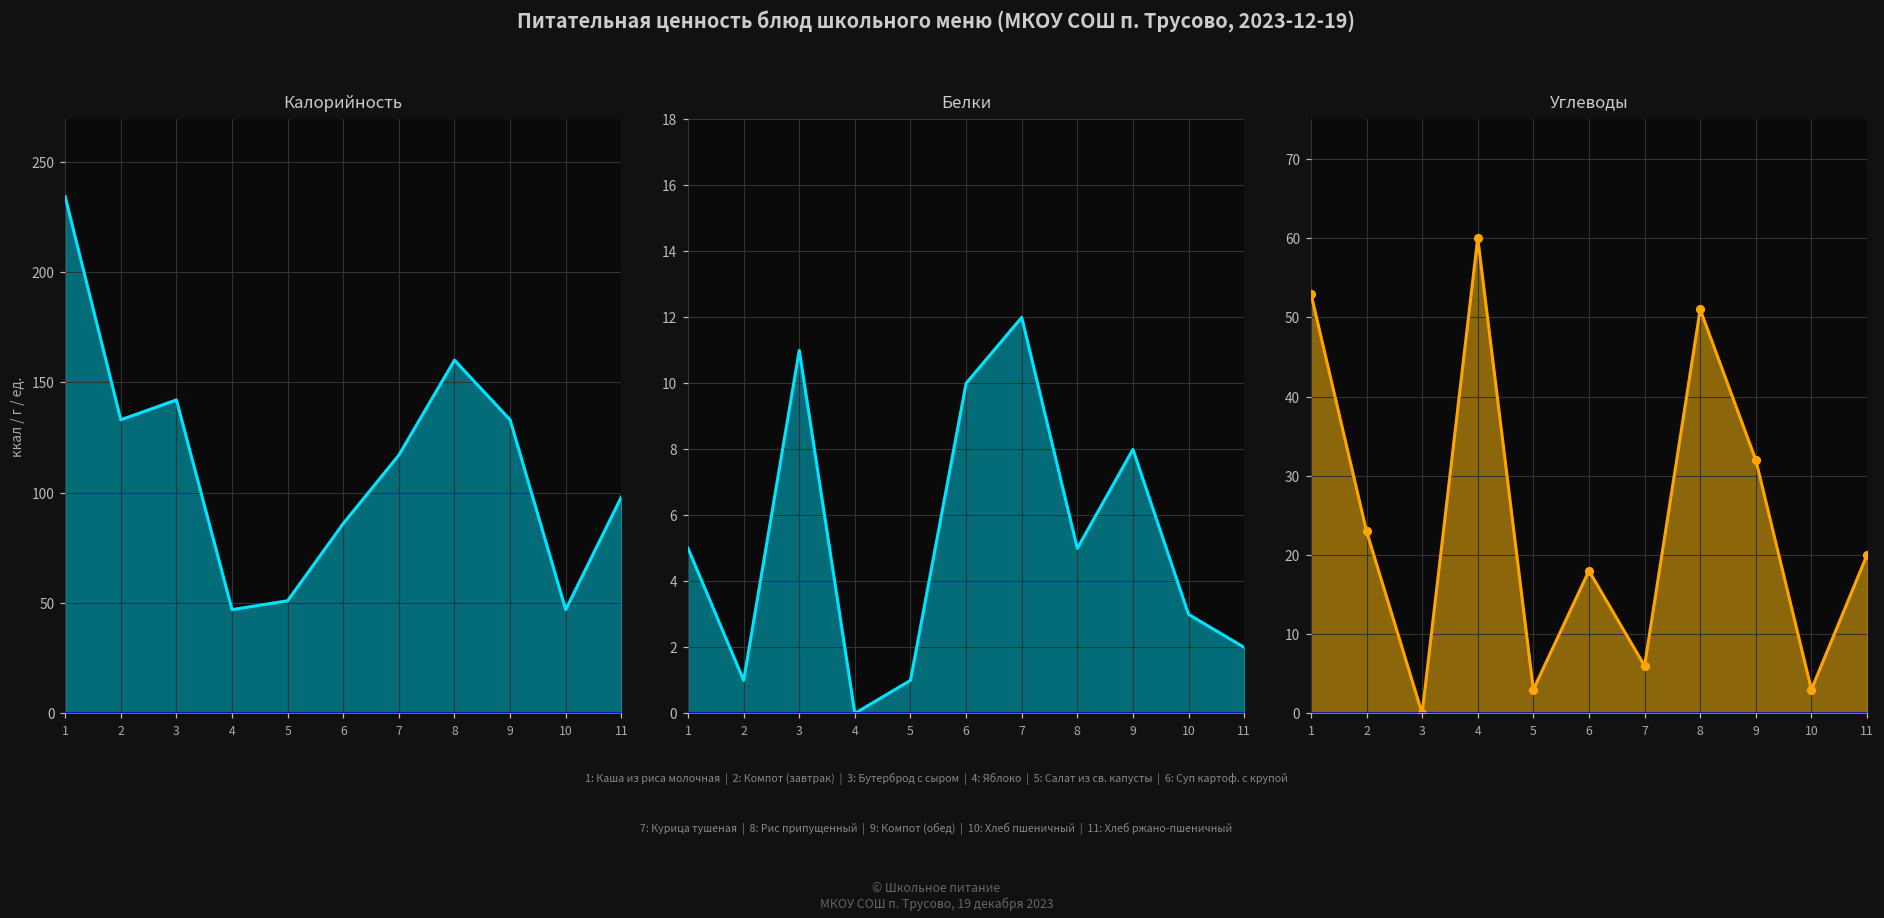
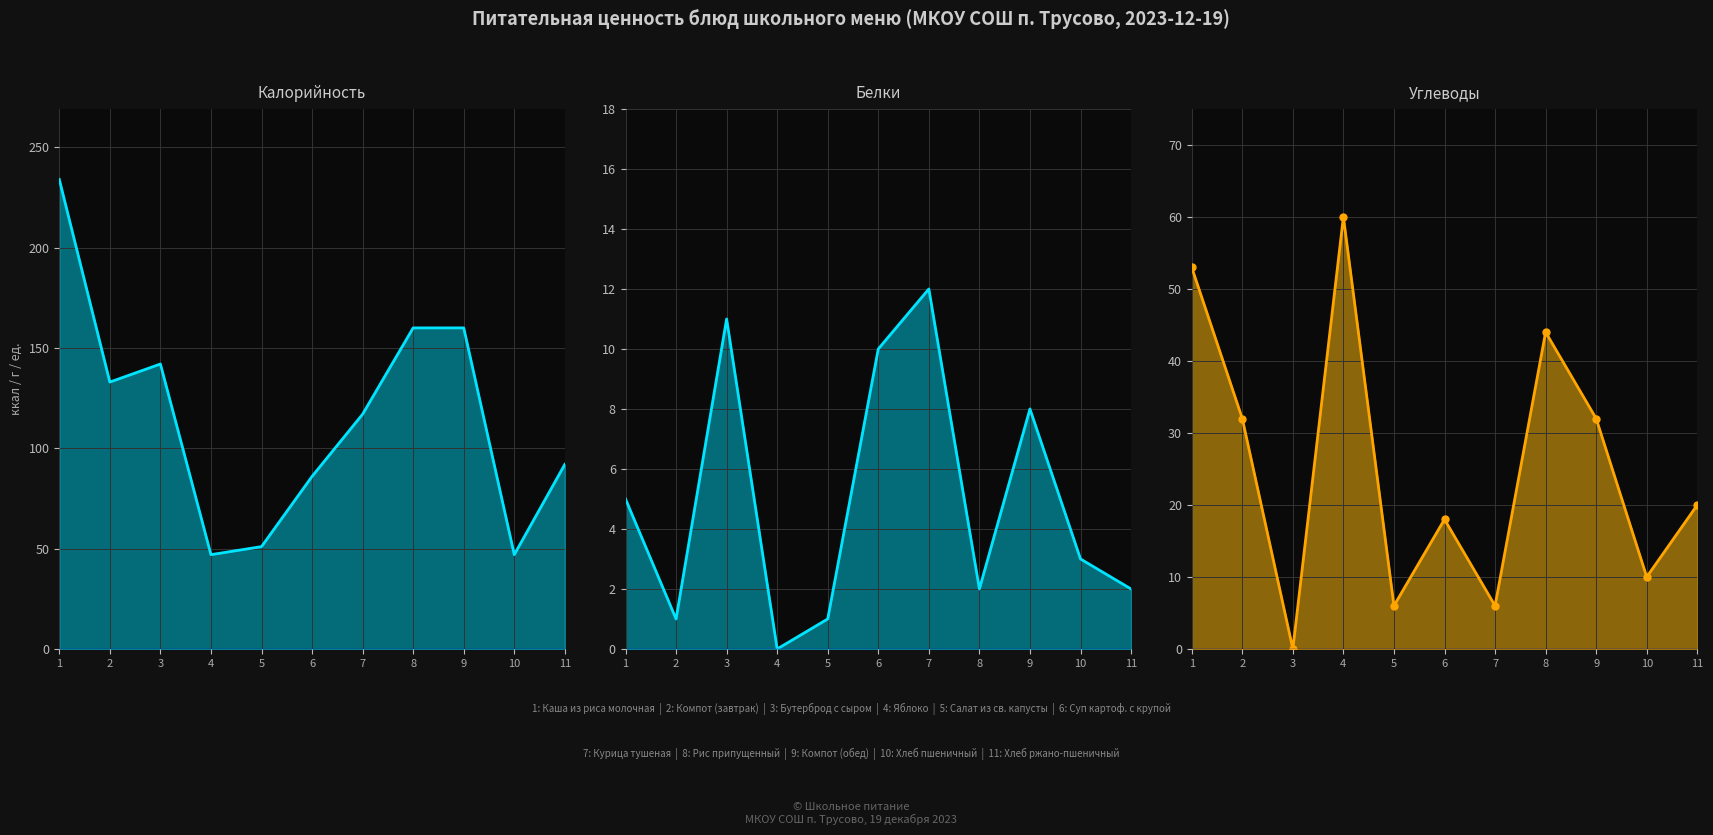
  {
    "Калорийность": {
      "1": 234,
      "2": 133,
      "3": 142,
      "4": 47,
      "5": 51,
      "6": 86,
      "7": 117,
      "8": 160,
-     "9": 133,
+     "9": 160,
      "10": 47,
-     "11": 98
+     "11": 92
    },
    "Белки": {
      "1": 5,
      "2": 1,
      "3": 11,
      "4": 0,
      "5": 1,
      "6": 10,
      "7": 12,
-     "8": 5,
+     "8": 2,
      "9": 8,
      "10": 3,
      "11": 2
    },
    "Углеводы": {
      "1": 53,
-     "2": 23,
+     "2": 32,
      "3": 0,
      "4": 60,
-     "5": 3,
+     "5": 6,
      "6": 18,
      "7": 6,
-     "8": 51,
+     "8": 44,
      "9": 32,
-     "10": 3,
+     "10": 10,
      "11": 20
    }
  }
